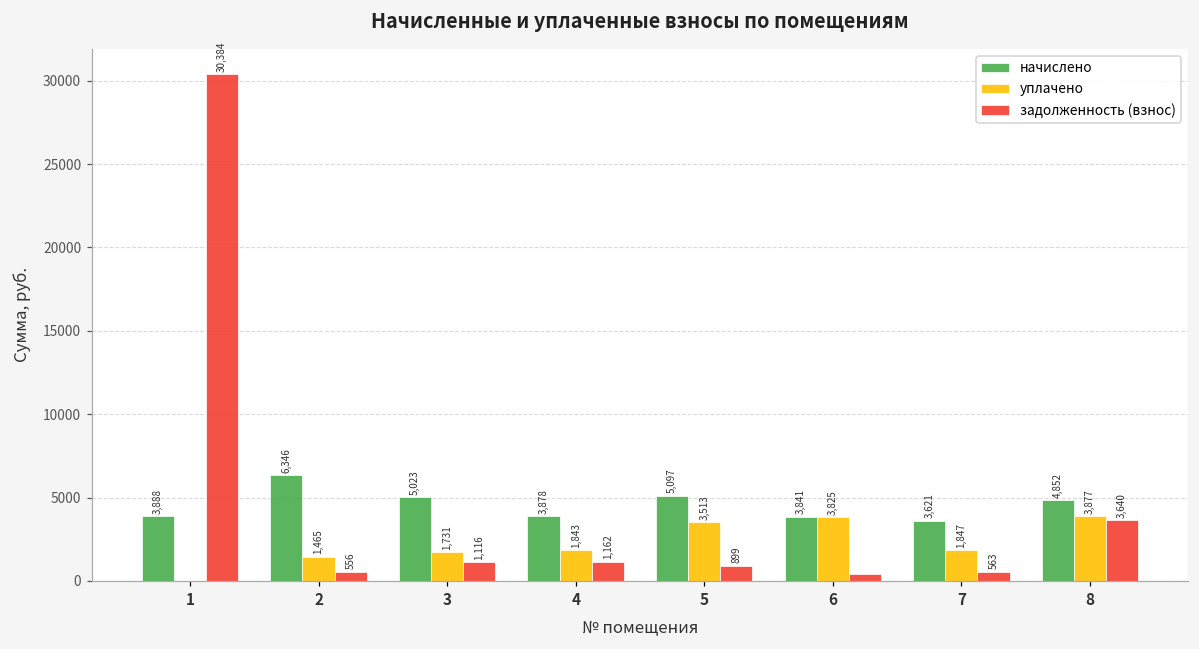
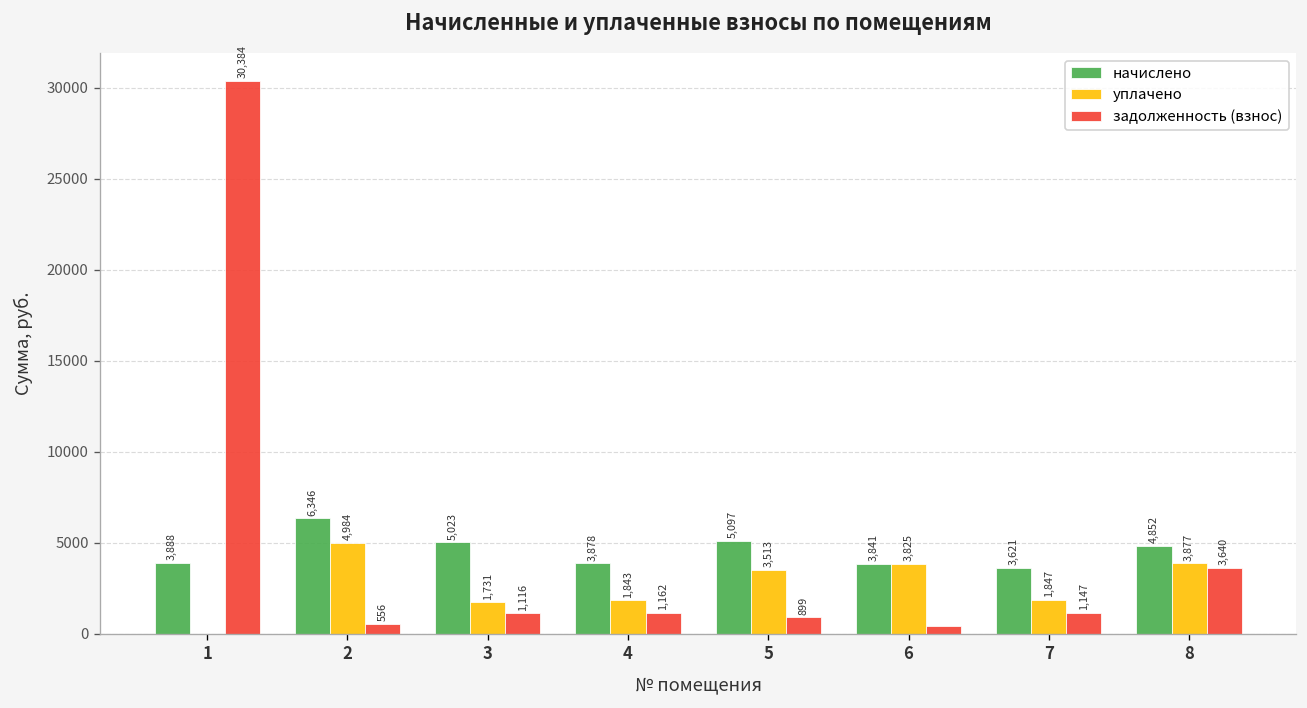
  {
    "начислено": {
      "1": "3,888",
      "2": "6,346",
      "3": "5,023",
      "4": "3,878",
      "5": "5,097",
      "6": "3,841",
      "7": "3,621",
      "8": "4,852"
    },
    "уплачено": {
-     "2": "1,465",
+     "2": "4,984",
      "3": "1,731",
      "4": "1,843",
      "5": "3,513",
      "6": "3,825",
      "7": "1,847",
      "8": "3,877"
    },
    "задолженность (взнос)": {
      "1": "30,384",
      "2": "556",
      "3": "1,116",
      "4": "1,162",
      "5": "899",
-     "7": "563",
+     "7": "1,147",
      "8": "3,640"
    }
  }
